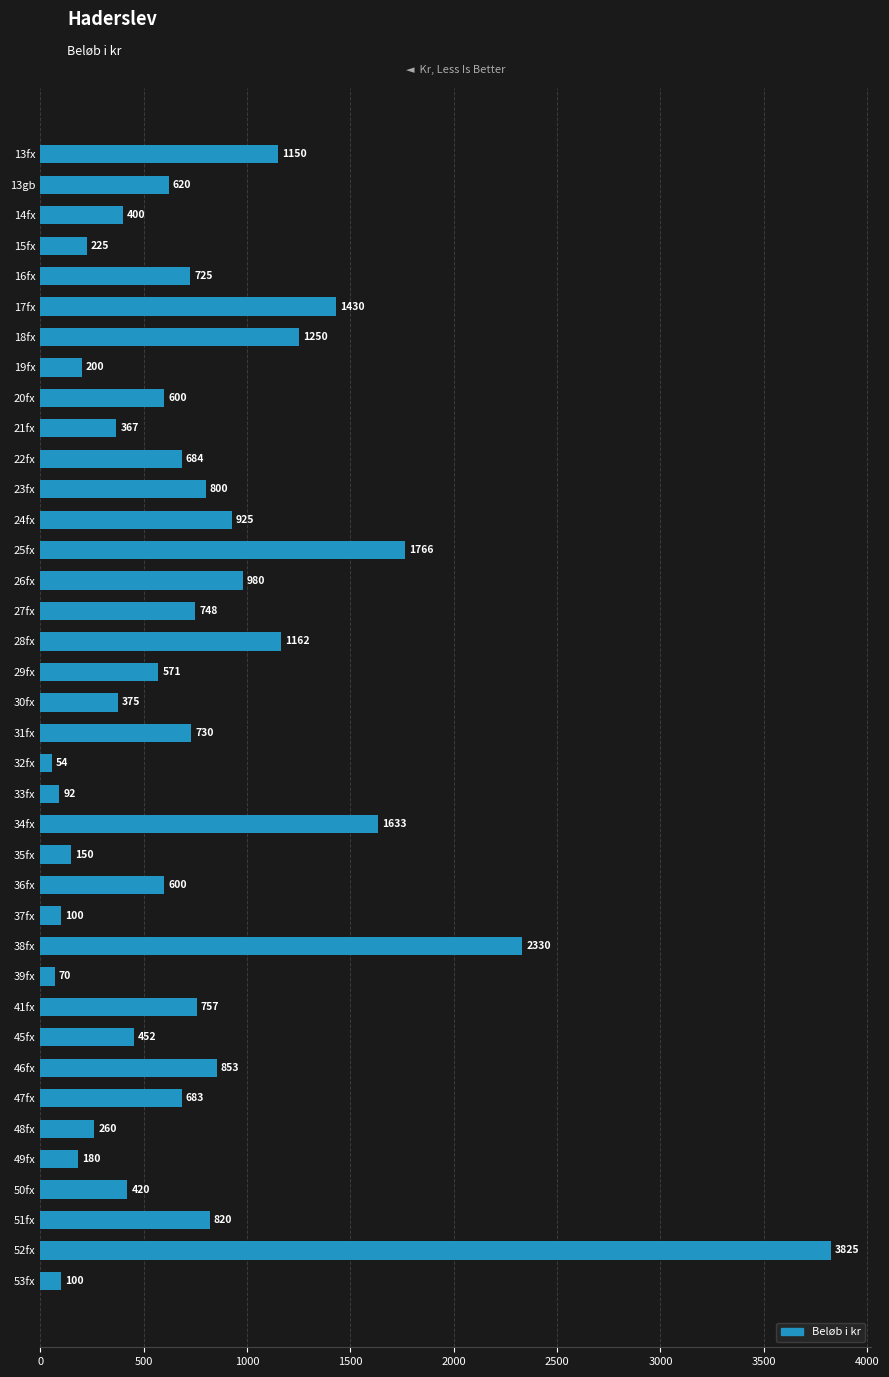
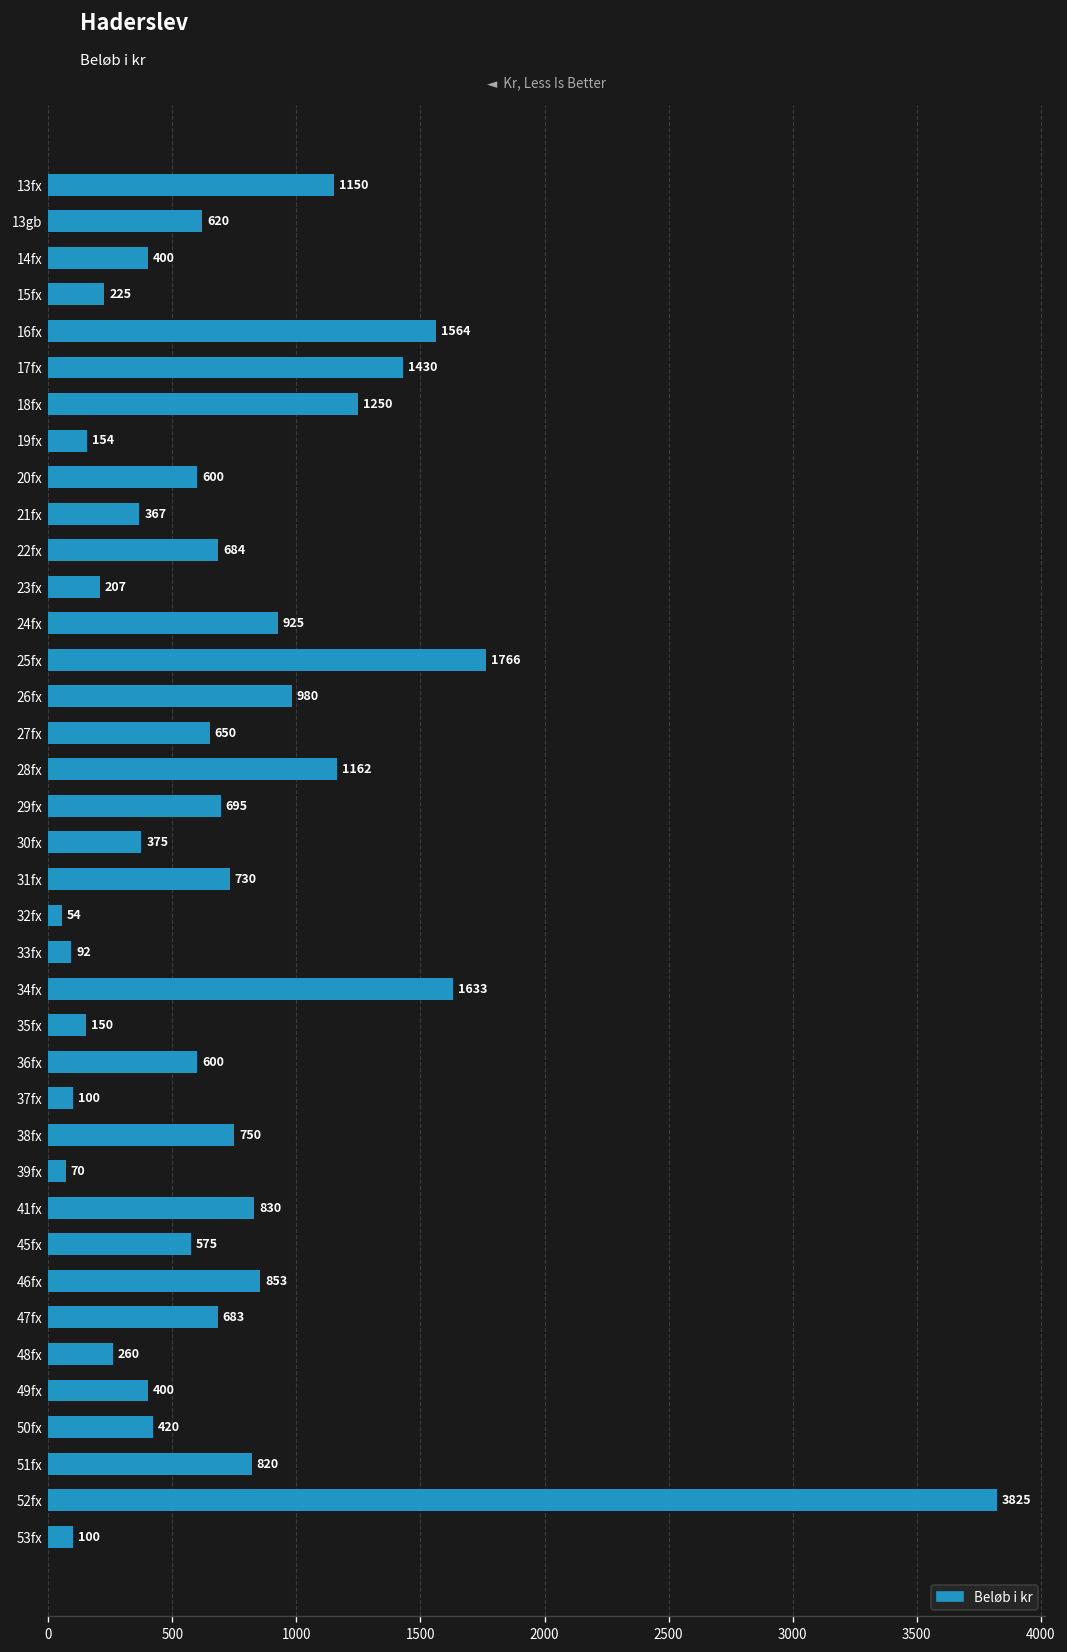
  {
    "13fx": 1150,
    "13gb": 620,
    "14fx": 400,
    "15fx": 225,
-   "16fx": 725,
+   "16fx": 1564,
    "17fx": 1430,
    "18fx": 1250,
-   "19fx": 200,
+   "19fx": 154,
    "20fx": 600,
    "21fx": 367,
    "22fx": 684,
-   "23fx": 800,
+   "23fx": 207,
    "24fx": 925,
    "25fx": 1766,
    "26fx": 980,
-   "27fx": 748,
+   "27fx": 650,
    "28fx": 1162,
-   "29fx": 571,
+   "29fx": 695,
    "30fx": 375,
    "31fx": 730,
    "32fx": 54,
    "33fx": 92,
    "34fx": 1633,
    "35fx": 150,
    "36fx": 600,
    "37fx": 100,
-   "38fx": 2330,
+   "38fx": 750,
    "39fx": 70,
-   "41fx": 757,
-   "45fx": 452,
+   "41fx": 830,
+   "45fx": 575,
    "46fx": 853,
    "47fx": 683,
    "48fx": 260,
-   "49fx": 180,
+   "49fx": 400,
    "50fx": 420,
    "51fx": 820,
    "52fx": 3825,
    "53fx": 100
  }
